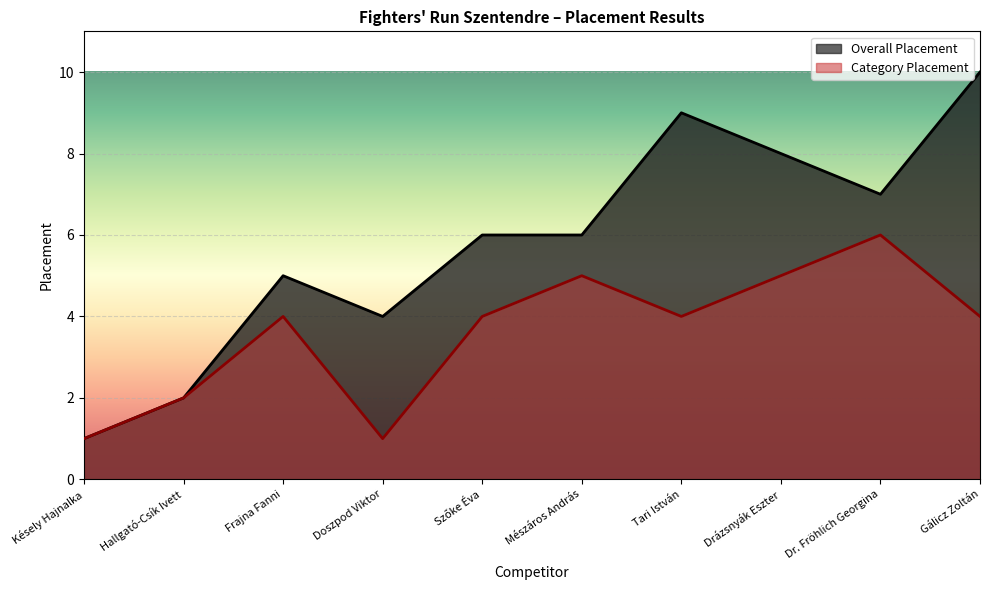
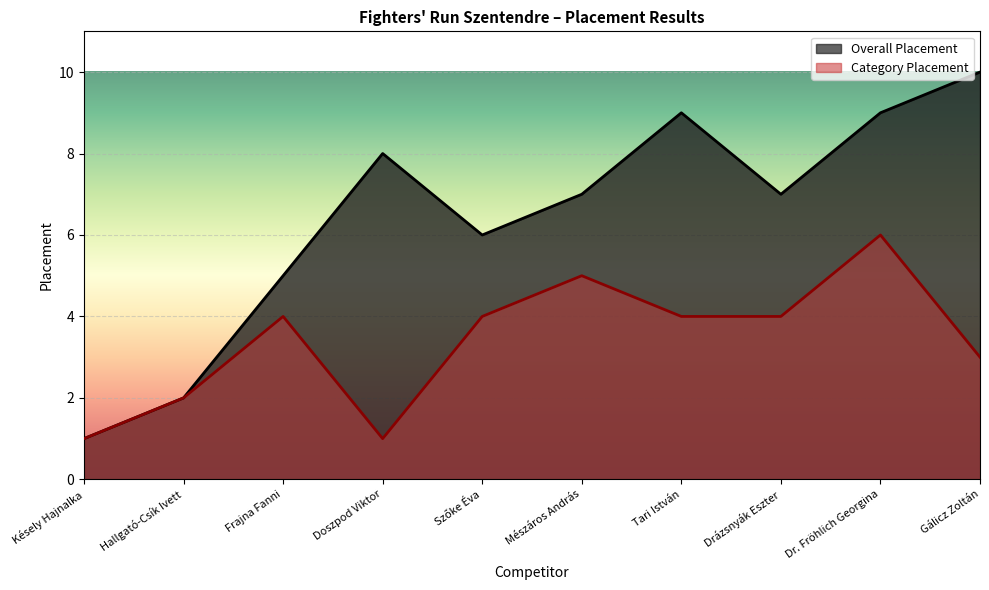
  {
    "Overall Placement": {
      "Frajna Fanni": 5,
-     "Doszpod Viktor": 4,
+     "Doszpod Viktor": 8,
      "Szőke Éva": 6,
-     "Mészáros András": 6,
+     "Mészáros András": 7,
      "Tari István": 9,
-     "Drázsnyák Eszter": 8,
-     "Dr. Fröhlich Georgina": 7,
+     "Drázsnyák Eszter": 7,
+     "Dr. Fröhlich Georgina": 9,
      "Gálicz Zoltán": 10
    },
    "Category Placement": {
      "Frajna Fanni": 4,
      "Doszpod Viktor": 1,
      "Szőke Éva": 4,
      "Mészáros András": 5,
      "Tari István": 4,
-     "Drázsnyák Eszter": 5,
+     "Drázsnyák Eszter": 4,
      "Dr. Fröhlich Georgina": 6,
-     "Gálicz Zoltán": 4
+     "Gálicz Zoltán": 3
    }
  }
